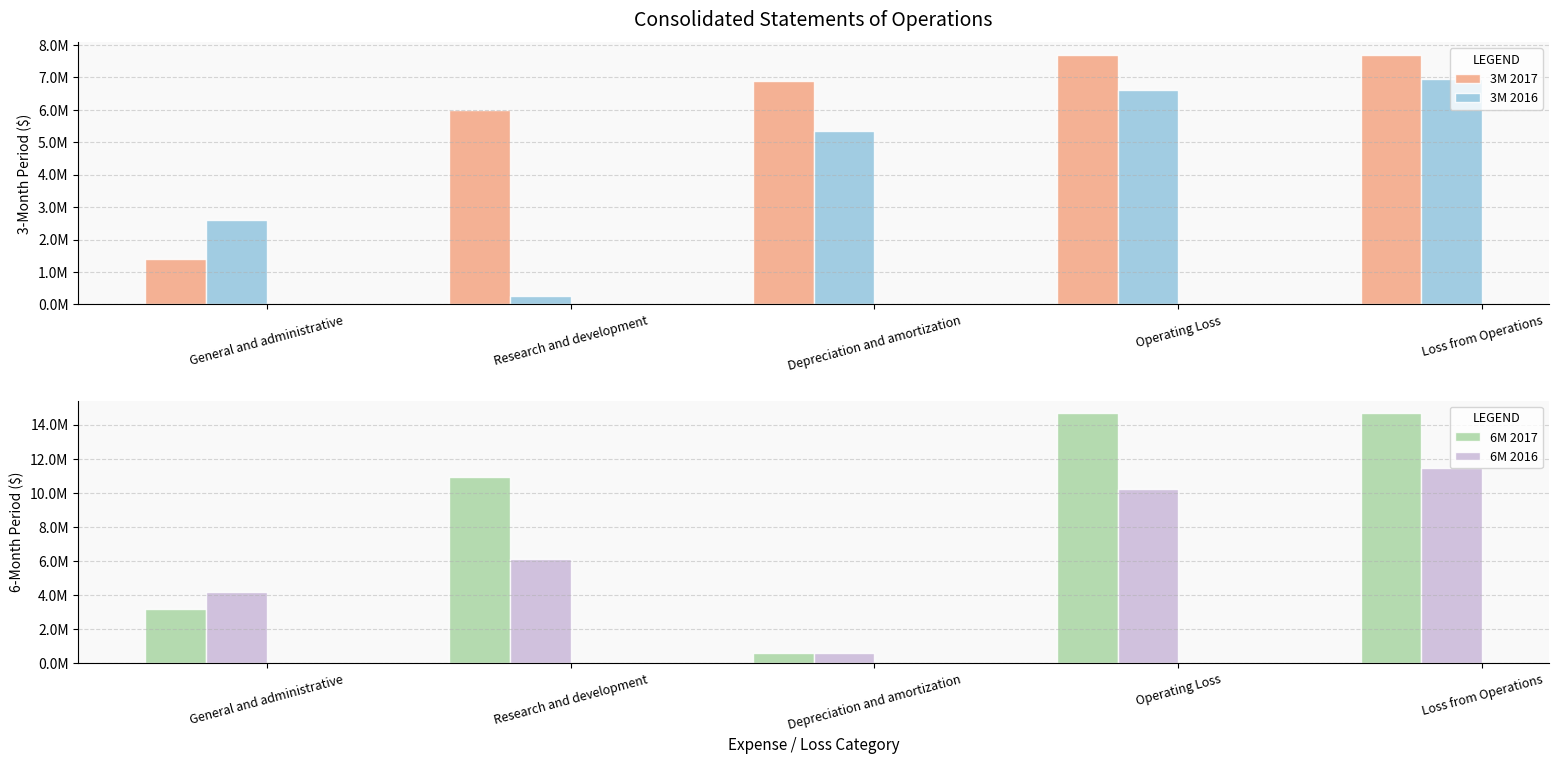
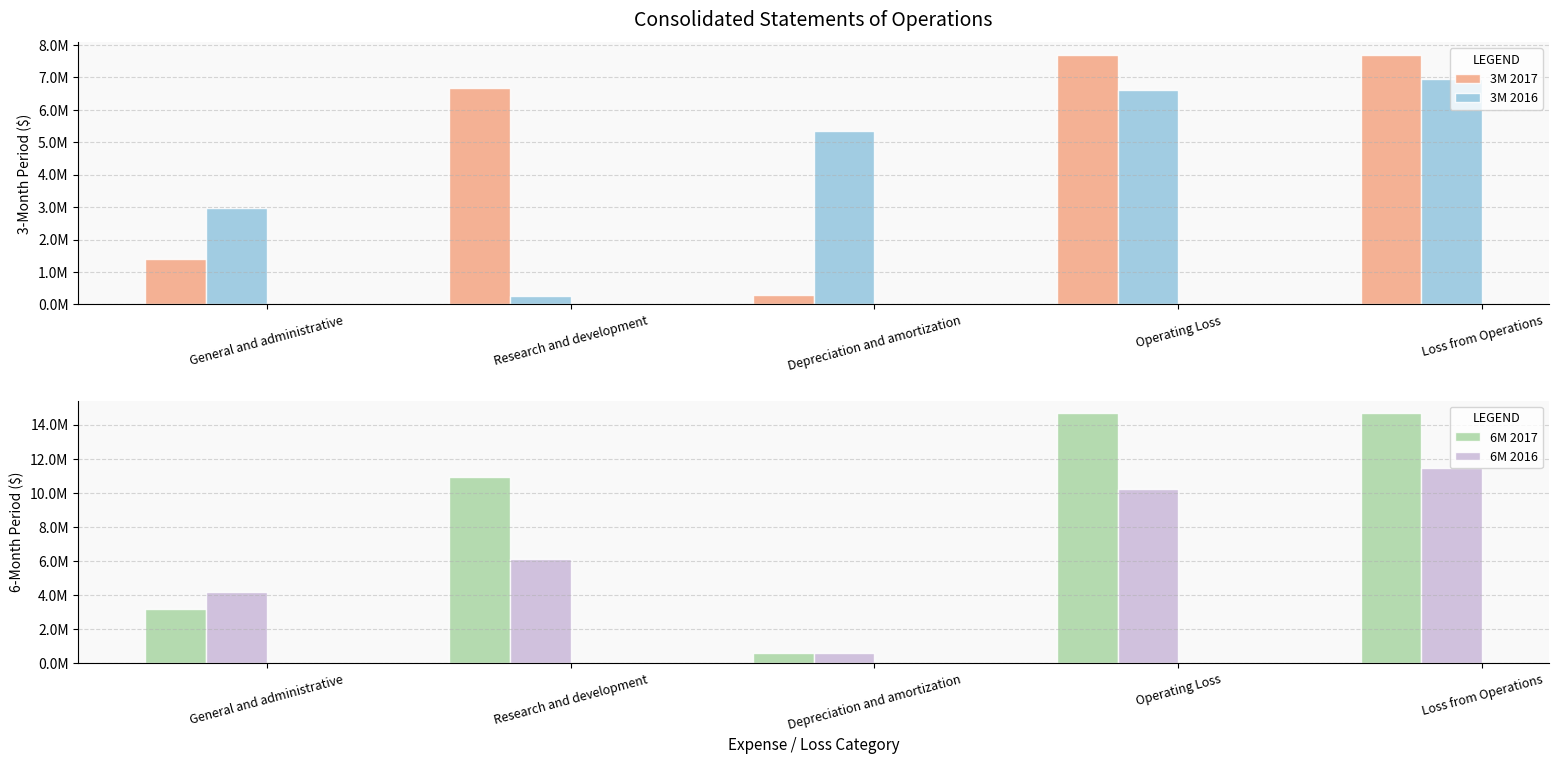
  {
    "Consolidated Statements of Operations": {
      "3M 2017": {
        "General and administrative": 1400000,
-       "Research and development": 6000000,
-       "Depreciation and amortization": 6900000,
+       "Research and development": 6700000,
+       "Depreciation and amortization": 300000,
        "Operating Loss": 7700000,
        "Loss from Operations": 7700000
      },
      "3M 2016": {
-       "General and administrative": 2600000,
+       "General and administrative": 3000000,
        "Research and development": 300000,
        "Depreciation and amortization": 5300000,
        "Operating Loss": 6600000
      }
    }
  }
